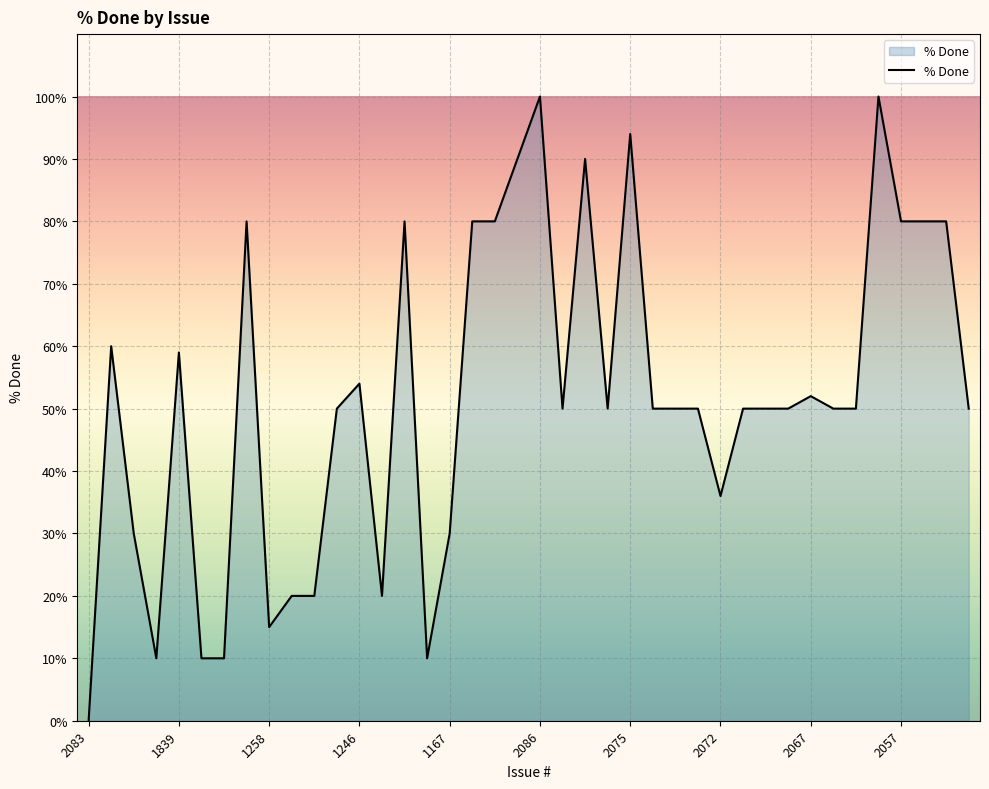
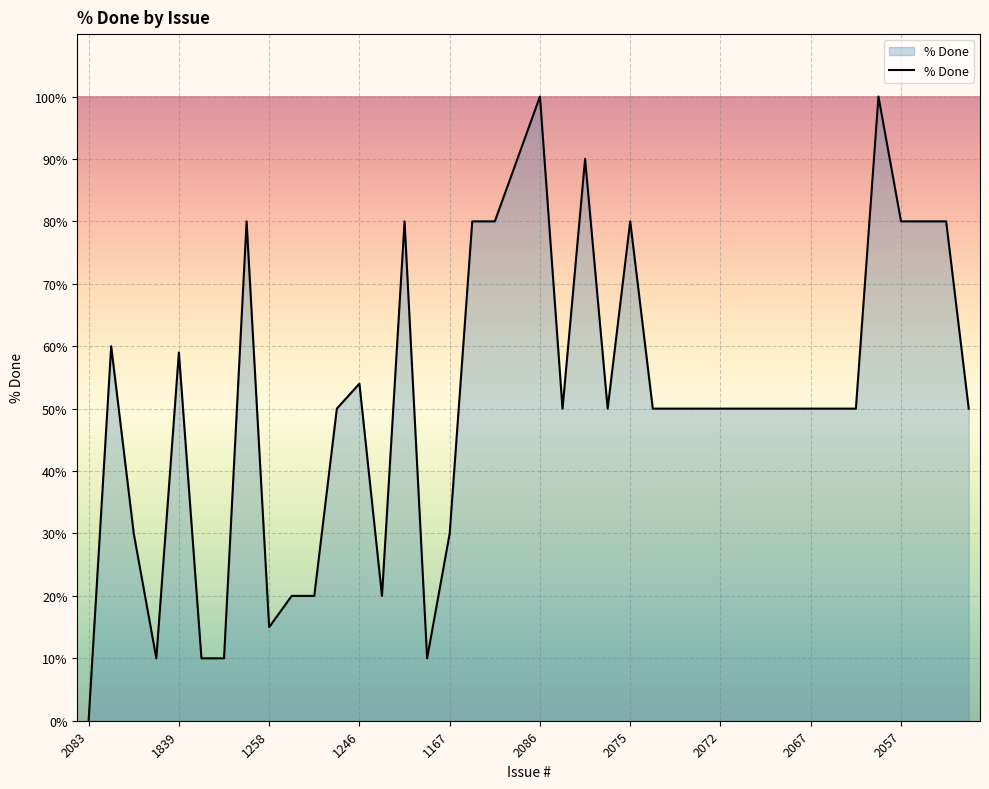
  {
    "2083": "0%",
    "1839": "59%",
    "1258": "15%",
    "1246": "54%",
    "1167": "30%",
    "2086": "100%",
-   "2075": "94%",
-   "2072": "36%",
-   "2067": "52%",
+   "2075": "80%",
+   "2072": "50%",
+   "2067": "50%",
    "2057": "80%"
  }
